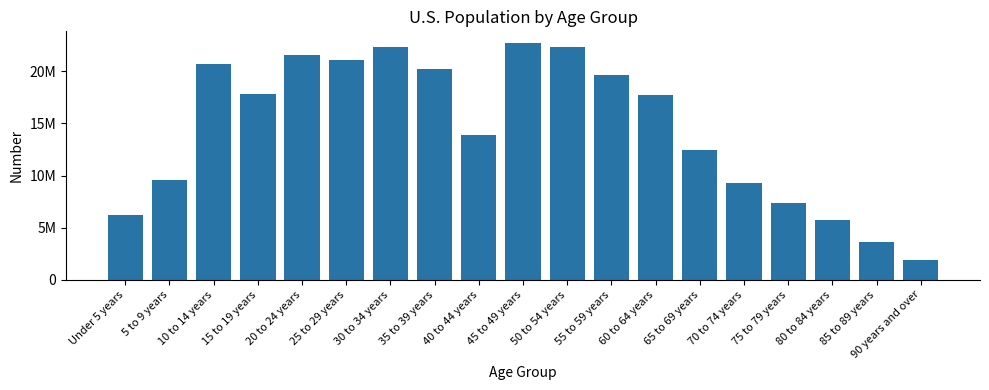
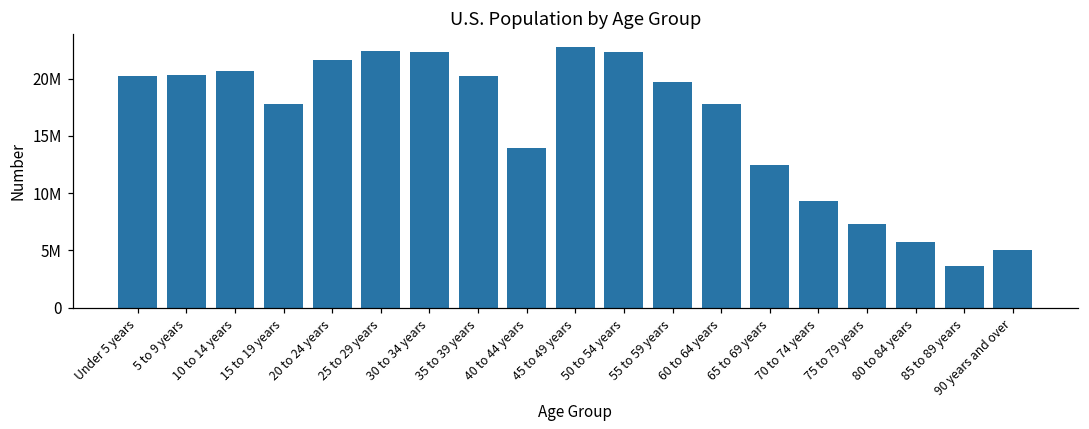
  {
-   "Under 5 years": 6200000,
-   "5 to 9 years": 9600000,
+   "Under 5 years": 20200000,
+   "5 to 9 years": 20300000,
    "10 to 14 years": 20700000,
    "15 to 19 years": 17800000,
    "20 to 24 years": 21600000,
-   "25 to 29 years": 21100000,
+   "25 to 29 years": 22400000,
    "30 to 34 years": 22300000,
    "35 to 39 years": 20200000,
    "40 to 44 years": 13900000,
    "45 to 49 years": 22700000,
    "50 to 54 years": 22300000,
    "55 to 59 years": 19700000,
    "60 to 64 years": 17800000,
    "65 to 69 years": 12400000,
    "70 to 74 years": 9300000,
    "75 to 79 years": 7300000,
    "80 to 84 years": 5700000,
    "85 to 89 years": 3600000,
-   "90 years and over": 1900000
+   "90 years and over": 5100000
  }
